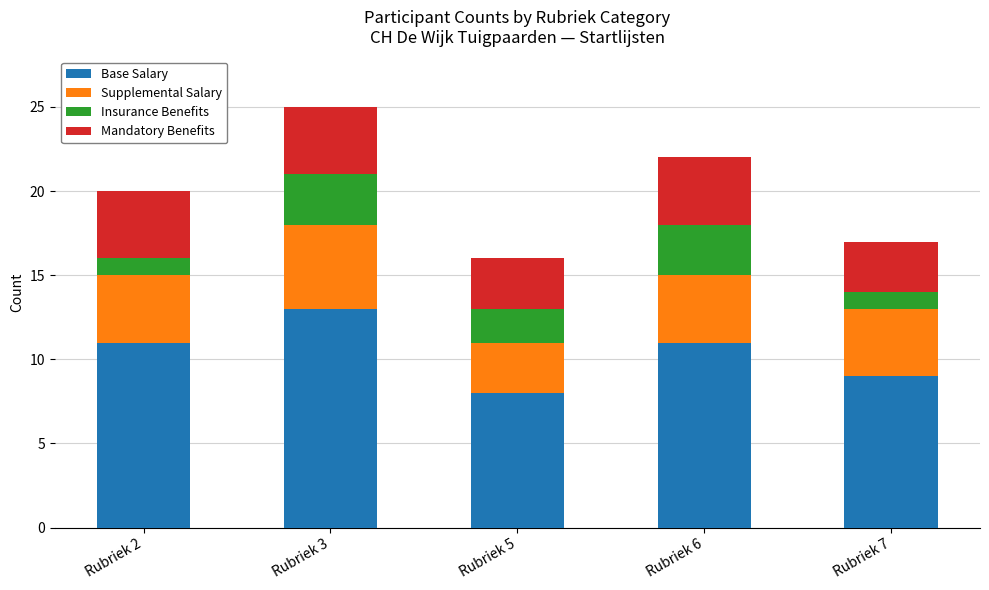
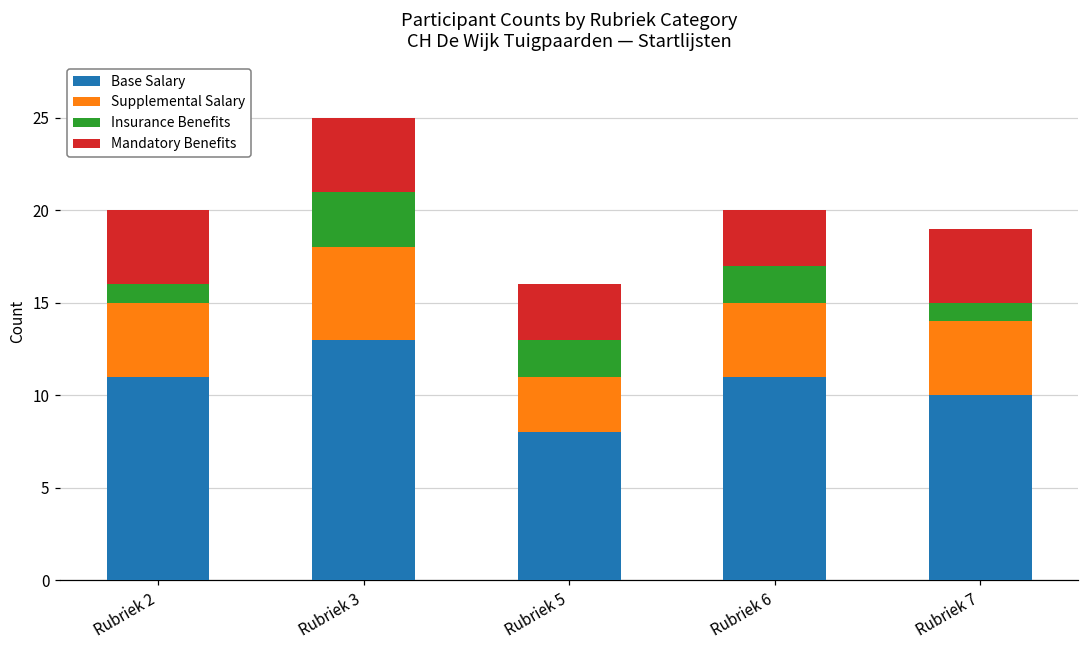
  {
    "Base Salary": {
      "Rubriek 2": 11,
      "Rubriek 3": 13,
      "Rubriek 5": 8,
      "Rubriek 6": 11,
-     "Rubriek 7": 9
+     "Rubriek 7": 10
    },
    "Supplemental Salary": {
      "Rubriek 2": 4,
      "Rubriek 3": 5,
      "Rubriek 5": 3,
      "Rubriek 6": 4,
      "Rubriek 7": 4
    },
    "Insurance Benefits": {
      "Rubriek 2": 1,
      "Rubriek 3": 3,
      "Rubriek 5": 2,
-     "Rubriek 6": 3,
+     "Rubriek 6": 2,
      "Rubriek 7": 1
    },
    "Mandatory Benefits": {
      "Rubriek 2": 4,
      "Rubriek 3": 4,
      "Rubriek 5": 3,
-     "Rubriek 6": 4,
-     "Rubriek 7": 3
+     "Rubriek 6": 3,
+     "Rubriek 7": 4
    }
  }
